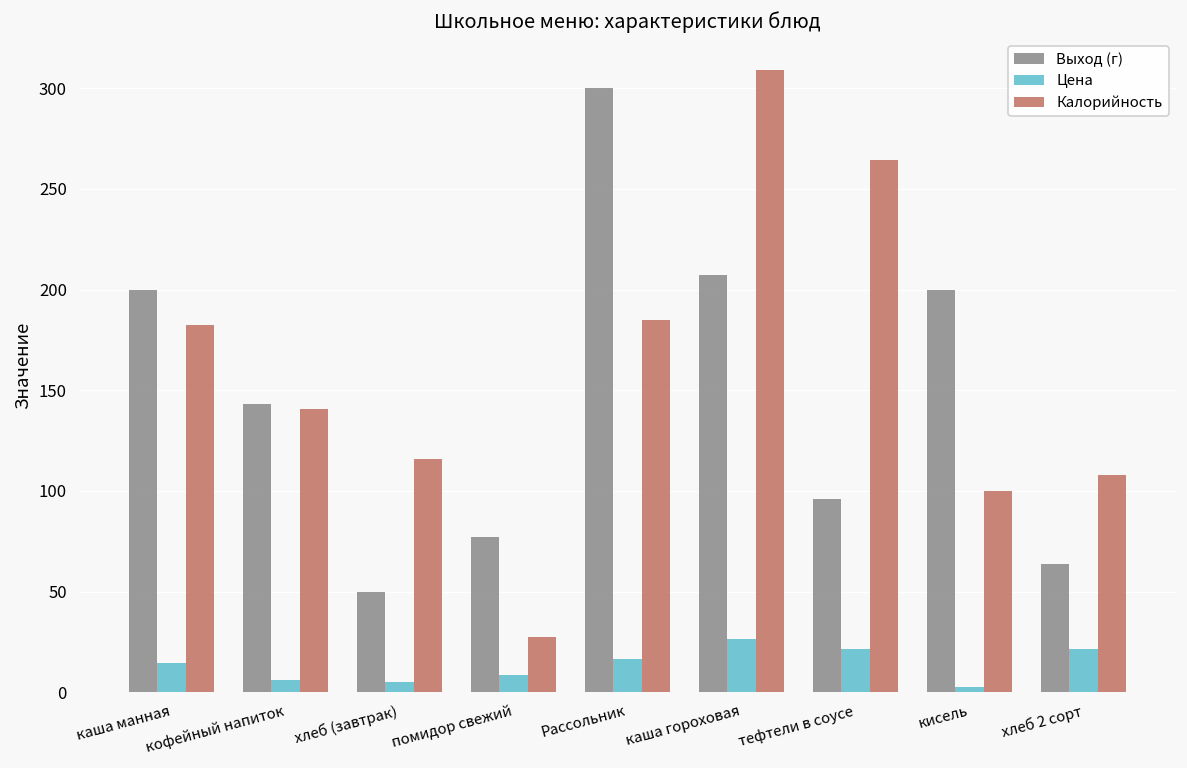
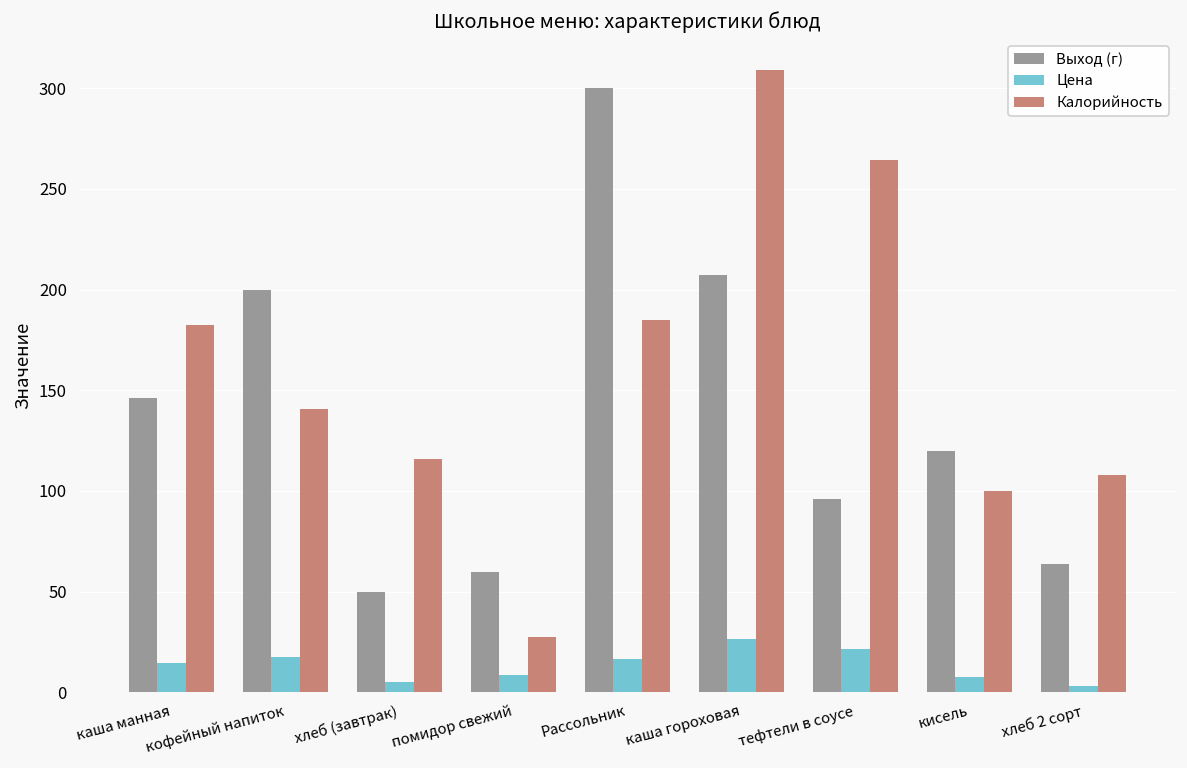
  {
    "Выход (г)": {
-     "каша манная": 200,
-     "кофейный напиток": 143,
+     "каша манная": 146,
+     "кофейный напиток": 200,
      "хлеб (завтрак)": 50,
-     "помидор свежий": 77,
+     "помидор свежий": 60,
      "Рассольник": 300,
      "каша гороховая": 207,
      "тефтели в соусе": 96,
-     "кисель": 200,
+     "кисель": 120,
      "хлеб 2 сорт": 64
    },
    "Цена": {
      "каша манная": 15,
-     "кофейный напиток": 6,
+     "кофейный напиток": 18,
      "хлеб (завтрак)": 5,
      "помидор свежий": 9,
      "Рассольник": 16,
      "каша гороховая": 27,
      "тефтели в соусе": 22,
-     "кисель": 3,
-     "хлеб 2 сорт": 22
+     "кисель": 8,
+     "хлеб 2 сорт": 3
    },
    "Калорийность": {
      "каша манная": 183,
      "кофейный напиток": 141,
      "хлеб (завтрак)": 116,
      "помидор свежий": 28,
      "Рассольник": 185,
      "каша гороховая": 309,
      "тефтели в соусе": 264,
      "кисель": 100,
      "хлеб 2 сорт": 108
    }
  }
